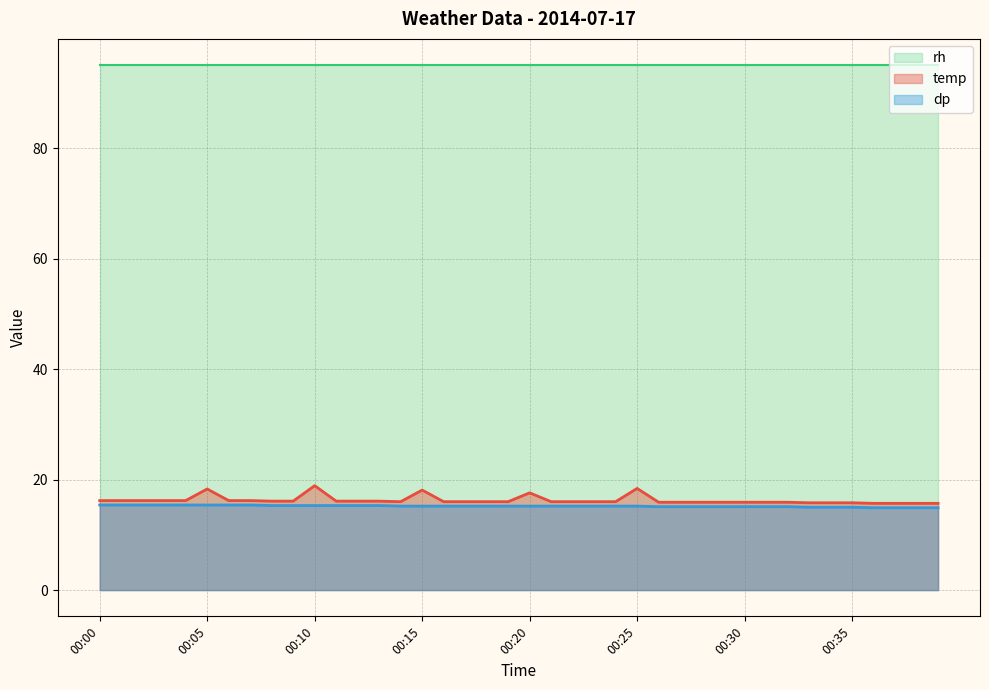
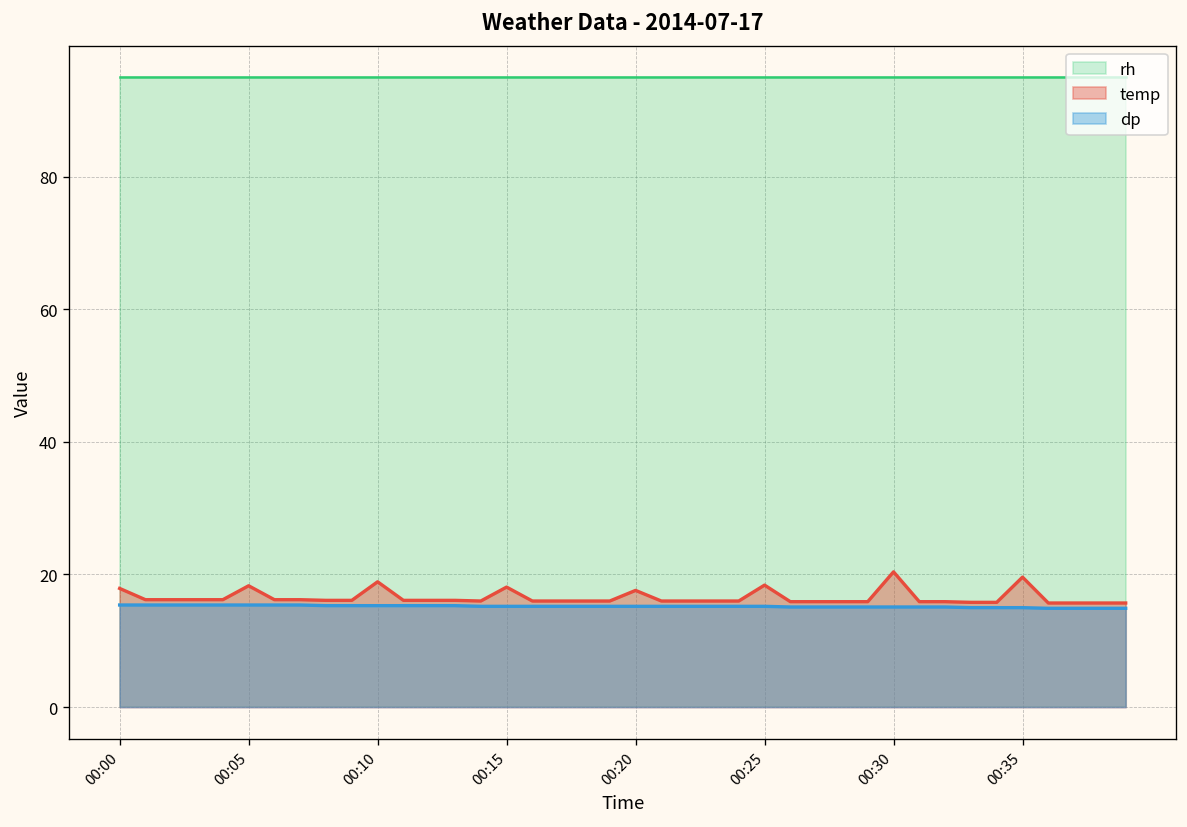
  {
    "rh": {
      "00:00": 95,
      "00:05": 95,
      "00:10": 95,
      "00:15": 95,
      "00:20": 95,
      "00:25": 95,
      "00:30": 95,
      "00:35": 95
    },
    "temp": {
-     "00:00": 16,
+     "00:00": 18,
      "00:05": 18,
      "00:10": 19,
      "00:15": 18,
      "00:20": 18,
      "00:25": 18,
-     "00:30": 16,
-     "00:35": 16
+     "00:30": 20,
+     "00:35": 20
    },
    "dp": {
      "00:00": 15,
      "00:05": 15,
      "00:10": 15,
      "00:15": 15,
      "00:20": 15,
      "00:25": 15,
      "00:30": 15,
      "00:35": 15
    }
  }
